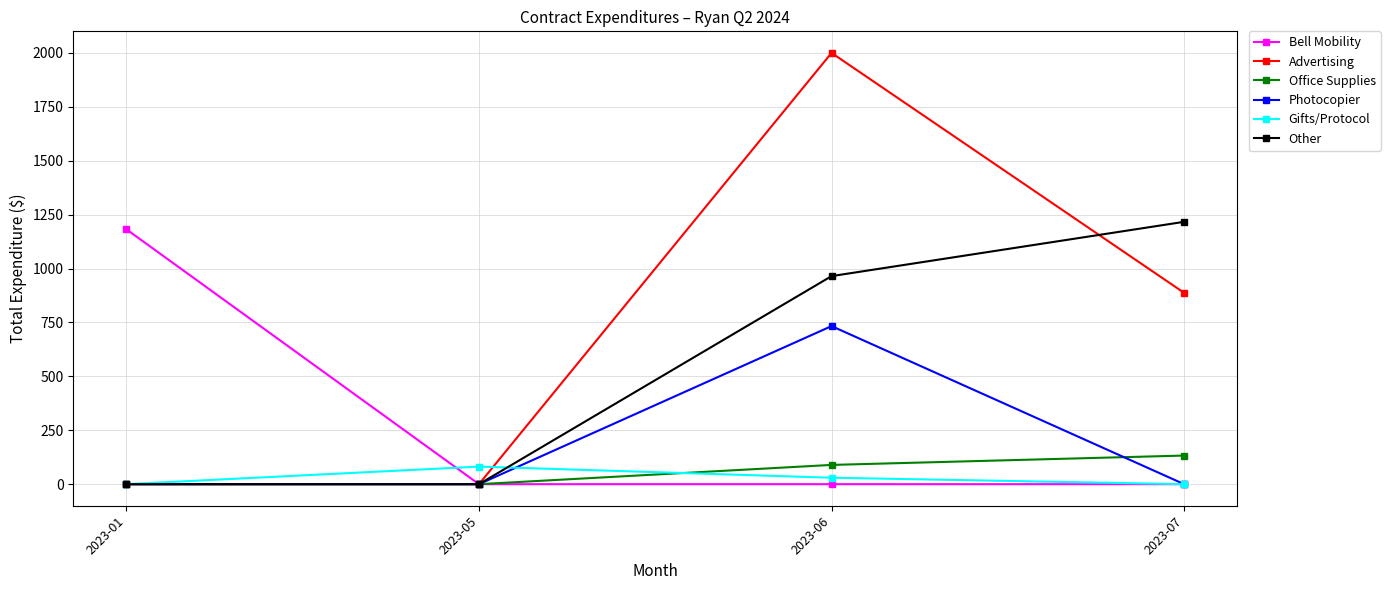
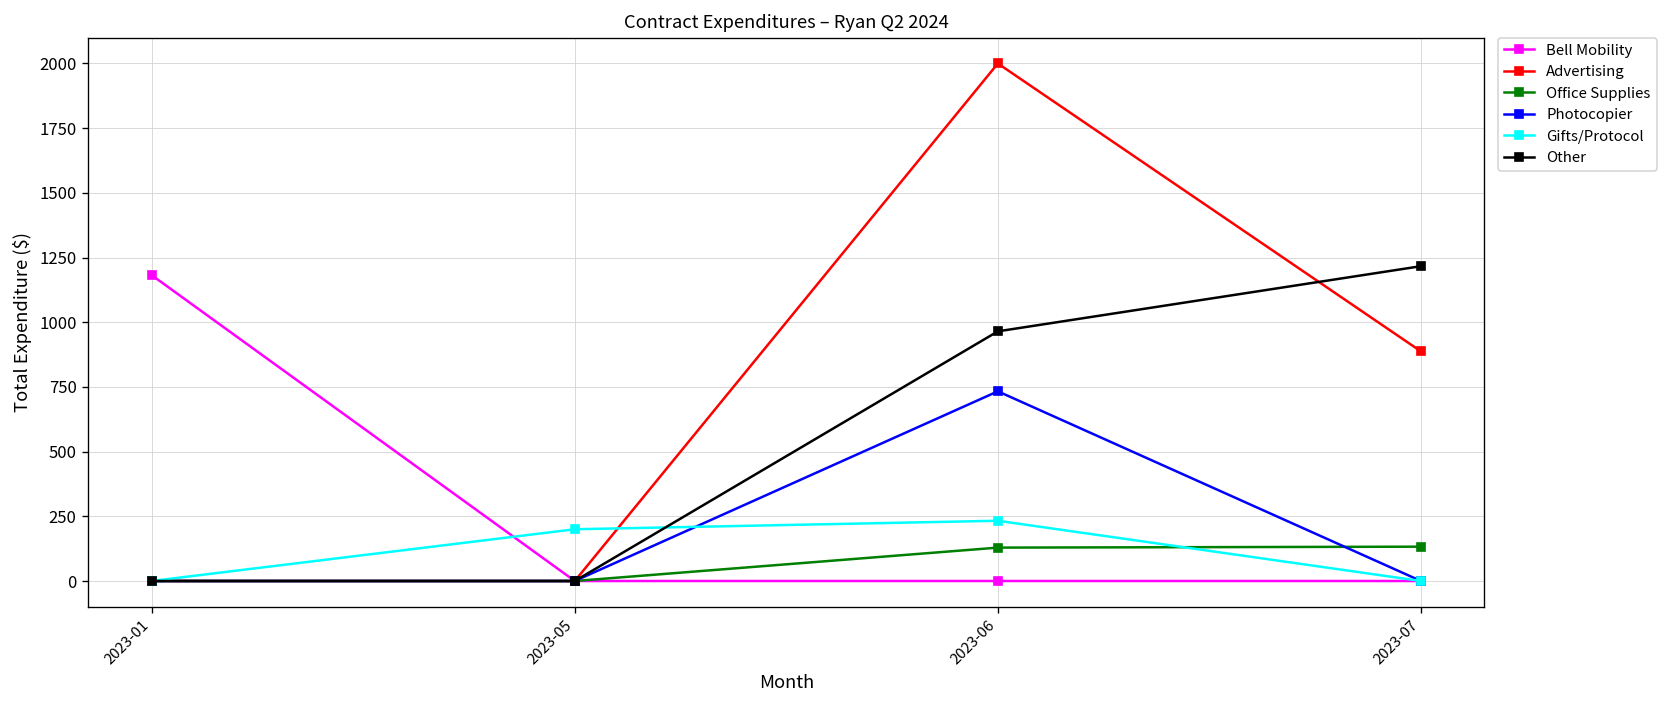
  {
    "Bell Mobility": {
      "2023-01": 1180,
      "2023-06": 0
    },
    "Advertising": {
      "2023-06": 2000,
      "2023-07": 890
    },
    "Office Supplies": {
-     "2023-06": 90,
+     "2023-06": 130,
      "2023-07": 130
    },
    "Photocopier": {
      "2023-06": 730
    },
    "Gifts/Protocol": {
-     "2023-05": 80,
-     "2023-06": 30
+     "2023-05": 200,
+     "2023-06": 230
    },
    "Other": {
      "2023-06": 960,
      "2023-07": 1220
    }
  }
